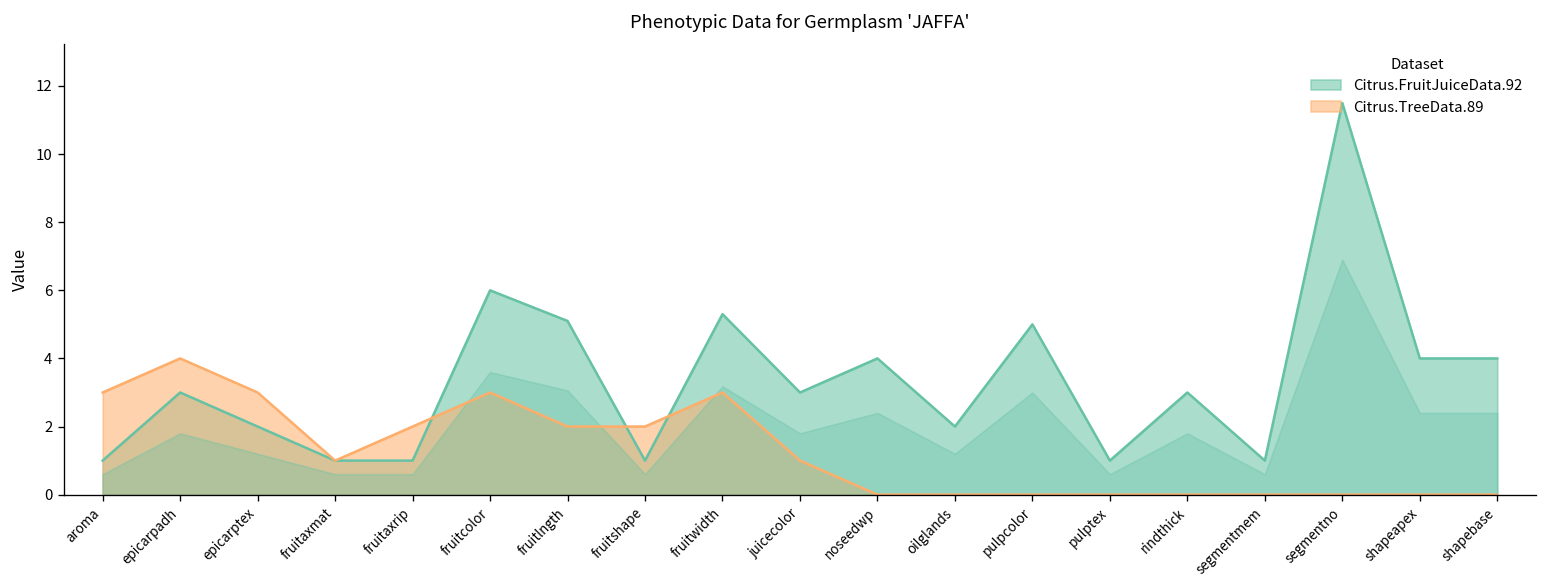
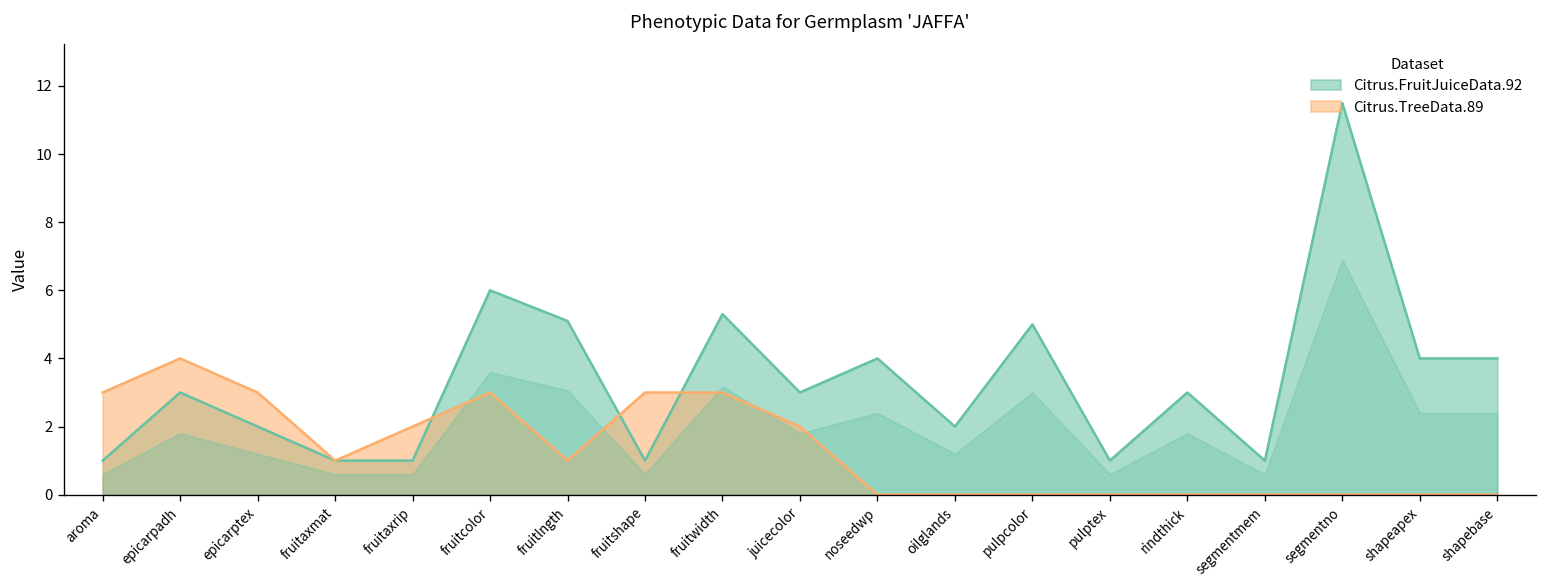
  {
    "Citrus.TreeData.89": {
      "aroma": 3,
      "epicarpadh": 4,
      "epicarptex": 3,
      "fruitaxrip": 2,
      "fruitcolor": 3,
-     "fruitlngth": 2,
-     "fruitshape": 2,
+     "fruitlngth": 1,
+     "fruitshape": 3,
      "fruitwidth": 3,
-     "juicecolor": 1,
+     "juicecolor": 2,
      "noseedwp": 0,
      "oilglands": 0,
      "pulpcolor": 0,
      "pulptex": 0,
      "rindthick": 0,
      "segmentmem": 0,
      "segmentno": 0,
      "shapeapex": 0,
      "shapebase": 0
    }
  }
